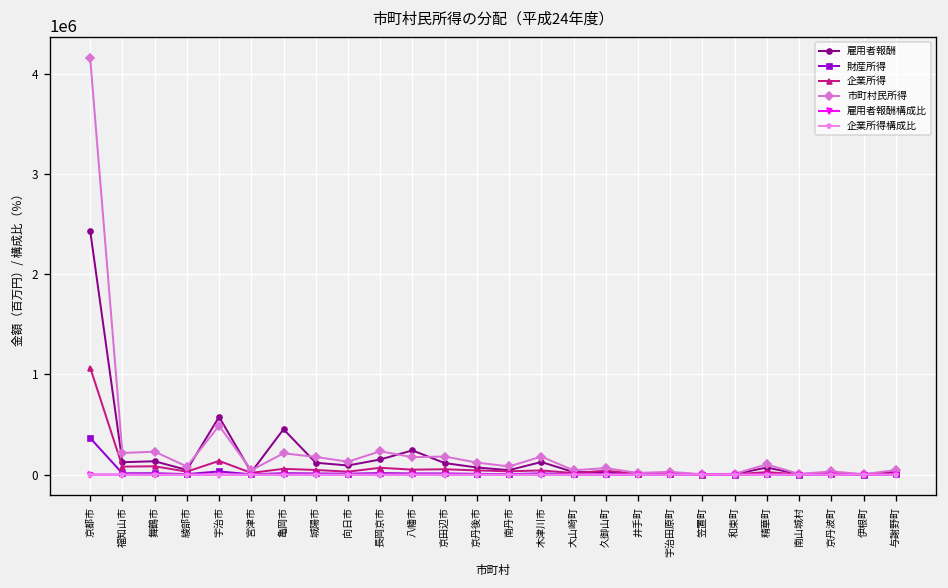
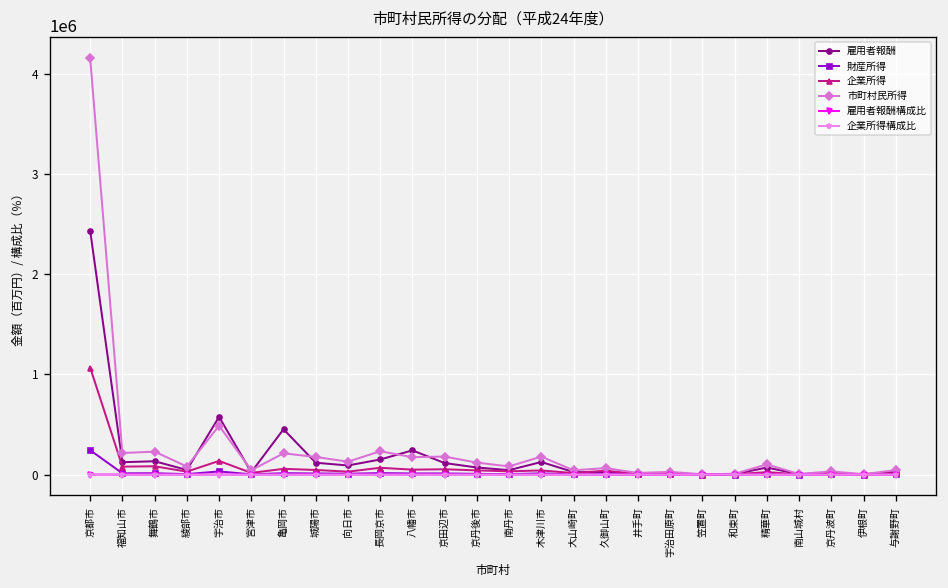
  {
    "雇用者報酬": {
      "京都市": 2400000,
      "福知山市": 100000,
      "舞鶴市": 100000,
      "宇治市": 600000,
      "亀岡市": 500000,
      "城陽市": 100000,
      "向日市": 100000,
      "長岡京市": 200000,
      "八幡市": 200000,
      "京田辺市": 100000,
      "木津川市": 100000,
      "精華町": 100000
    },
    "財産所得": {
-     "京都市": 400000,
+     "京都市": 200000,
      "宇治市": 0
    },
    "企業所得": {
      "京都市": 1100000,
      "福知山市": 100000,
      "舞鶴市": 100000,
      "宇治市": 100000,
      "亀岡市": 100000,
      "城陽市": 0,
      "長岡京市": 100000,
      "八幡市": 0,
      "京田辺市": 100000
    }
  }
